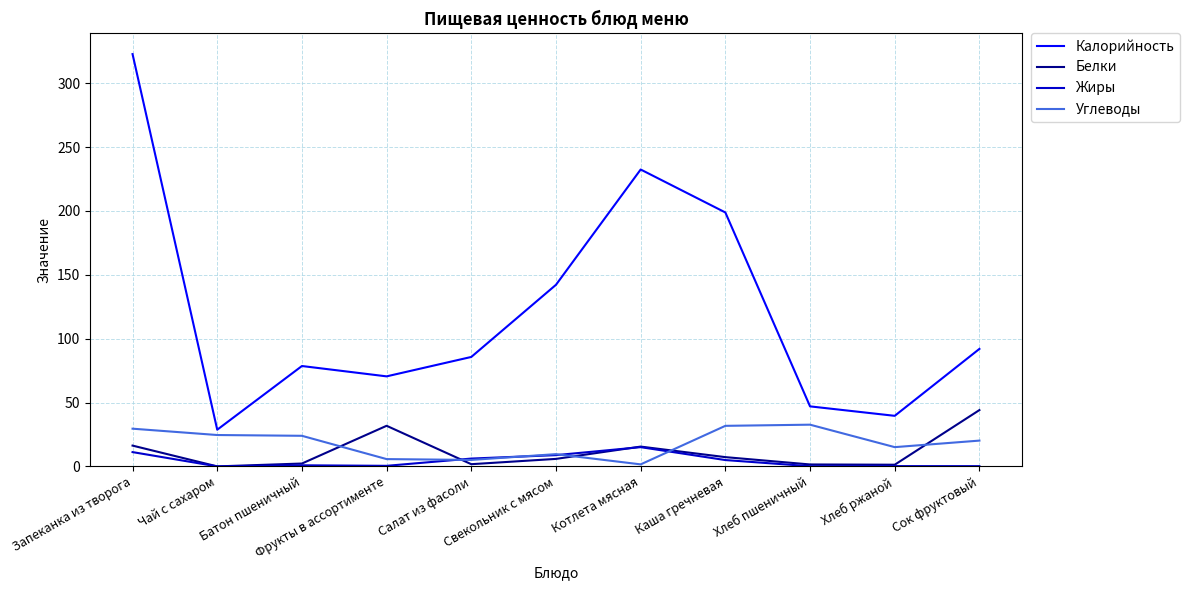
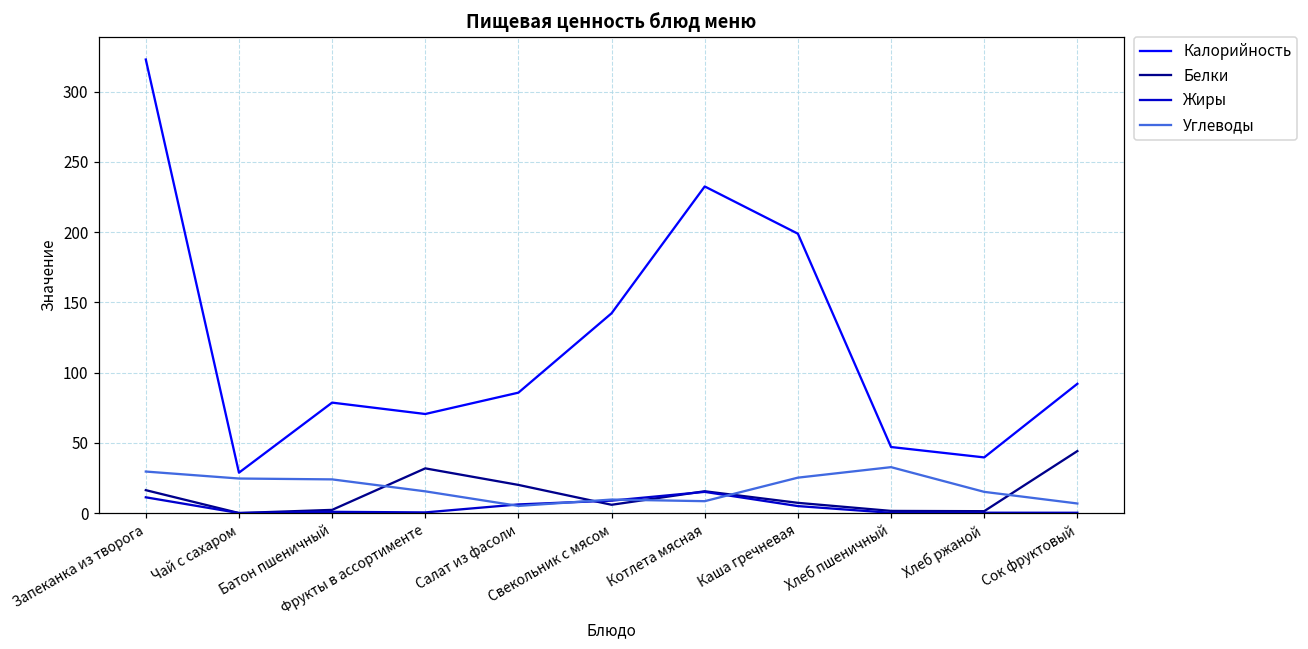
  {
    "Белки": {
      "Запеканка из творога": 16,
      "Фрукты в ассортименте": 32,
-     "Салат из фасоли": 2,
+     "Салат из фасоли": 20,
      "Свекольник с мясом": 6,
      "Каша гречневая": 7,
      "Сок фруктовый": 44
    },
    "Углеводы": {
      "Запеканка из творога": 30,
      "Чай с сахаром": 25,
      "Батон пшеничный": 24,
-     "Фрукты в ассортименте": 6,
-     "Котлета мясная": 2,
-     "Каша гречневая": 32,
+     "Фрукты в ассортименте": 15,
+     "Котлета мясная": 8,
+     "Каша гречневая": 25,
      "Хлеб пшеничный": 33,
      "Хлеб ржаной": 15,
-     "Сок фруктовый": 20
+     "Сок фруктовый": 7
    }
  }
